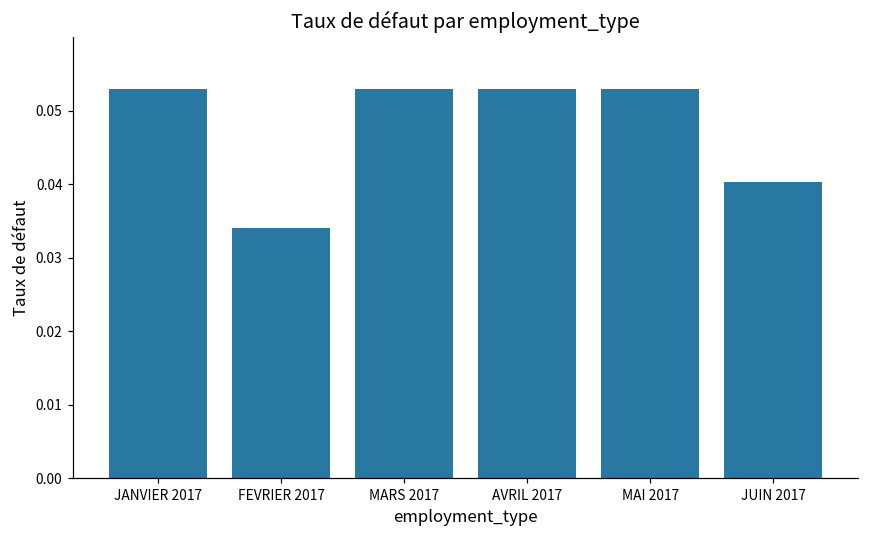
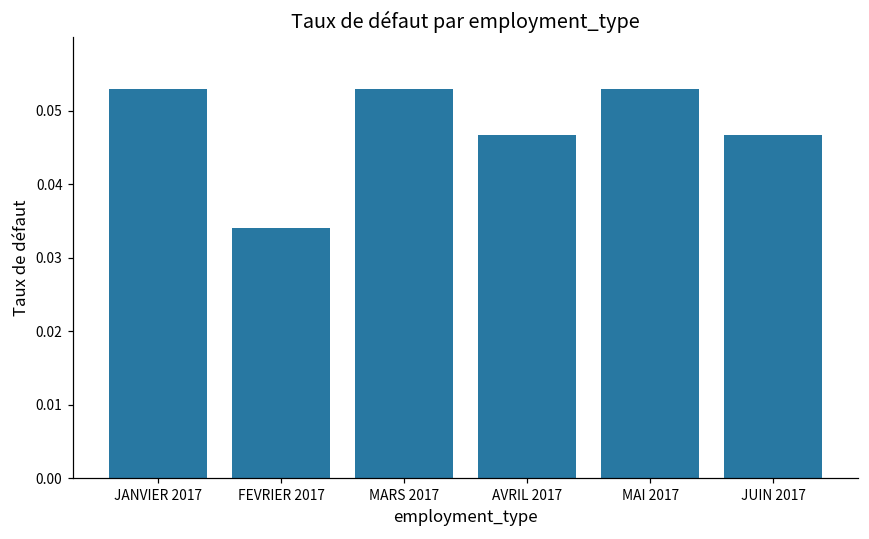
  {
    "JANVIER 2017": 0.053,
    "FEVRIER 2017": 0.034,
    "MARS 2017": 0.053,
-   "AVRIL 2017": 0.053,
+   "AVRIL 2017": 0.047,
    "MAI 2017": 0.053,
-   "JUIN 2017": 0.040
+   "JUIN 2017": 0.047
  }
